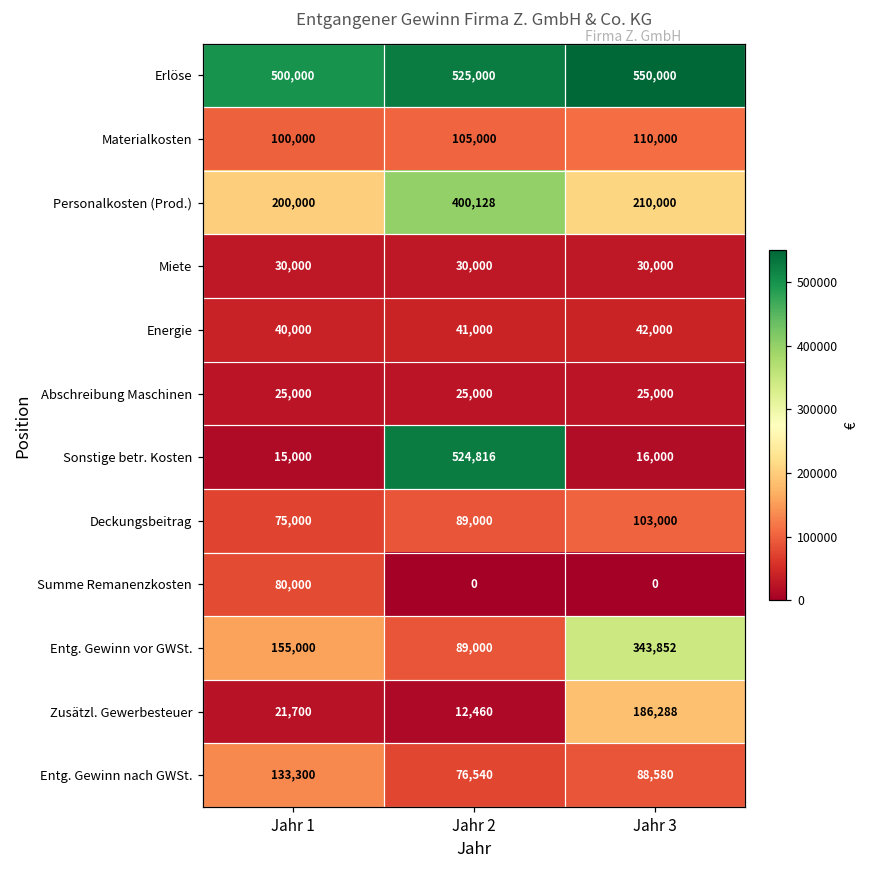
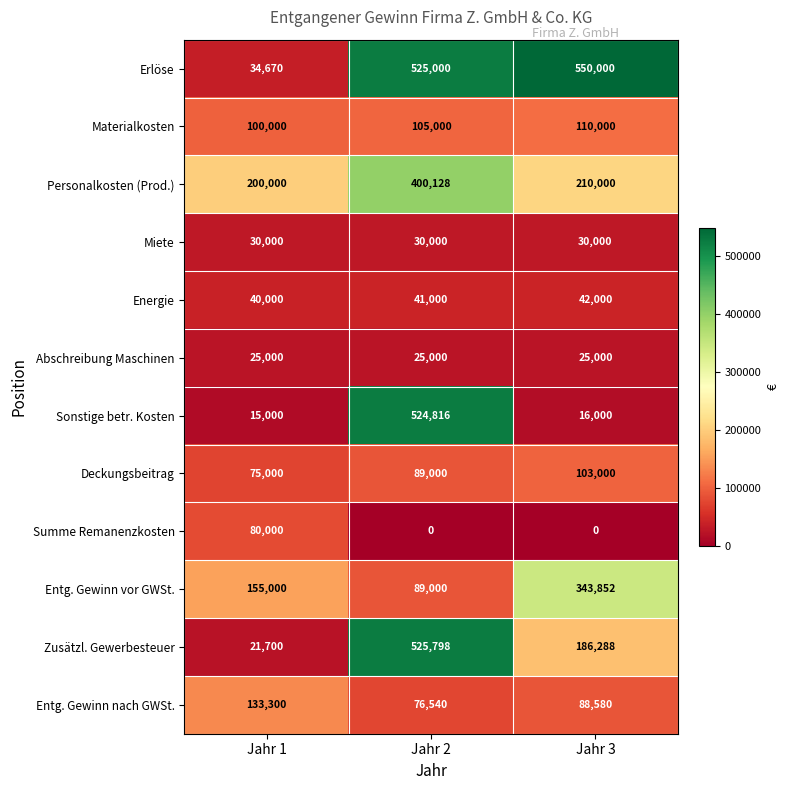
  {
    "Erlöse": {
-     "Jahr 1": "500,000",
+     "Jahr 1": "34,670",
      "Jahr 2": "525,000",
      "Jahr 3": "550,000"
    },
    "Materialkosten": {
      "Jahr 1": "100,000",
      "Jahr 2": "105,000",
      "Jahr 3": "110,000"
    },
    "Personalkosten (Prod.)": {
      "Jahr 1": "200,000",
      "Jahr 2": "400,128",
      "Jahr 3": "210,000"
    },
    "Miete": {
      "Jahr 1": "30,000",
      "Jahr 2": "30,000",
      "Jahr 3": "30,000"
    },
    "Energie": {
      "Jahr 1": "40,000",
      "Jahr 2": "41,000",
      "Jahr 3": "42,000"
    },
    "Abschreibung Maschinen": {
      "Jahr 1": "25,000",
      "Jahr 2": "25,000",
      "Jahr 3": "25,000"
    },
    "Sonstige betr. Kosten": {
      "Jahr 1": "15,000",
      "Jahr 2": "524,816",
      "Jahr 3": "16,000"
    },
    "Deckungsbeitrag": {
      "Jahr 1": "75,000",
      "Jahr 2": "89,000",
      "Jahr 3": "103,000"
    },
    "Summe Remanenzkosten": {
      "Jahr 1": "80,000",
      "Jahr 2": "0",
      "Jahr 3": "0"
    },
    "Entg. Gewinn vor GWSt.": {
      "Jahr 1": "155,000",
      "Jahr 2": "89,000",
      "Jahr 3": "343,852"
    },
    "Zusätzl. Gewerbesteuer": {
      "Jahr 1": "21,700",
-     "Jahr 2": "12,460",
+     "Jahr 2": "525,798",
      "Jahr 3": "186,288"
    },
    "Entg. Gewinn nach GWSt.": {
      "Jahr 1": "133,300",
      "Jahr 2": "76,540",
      "Jahr 3": "88,580"
    }
  }
